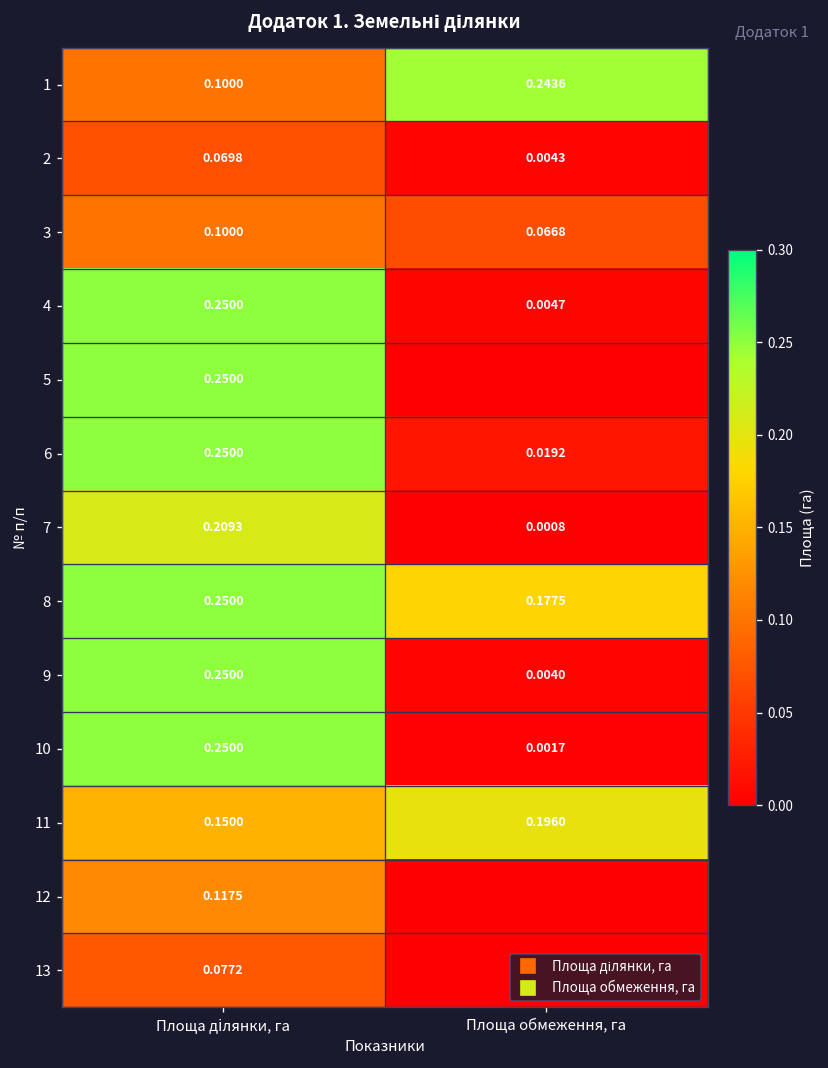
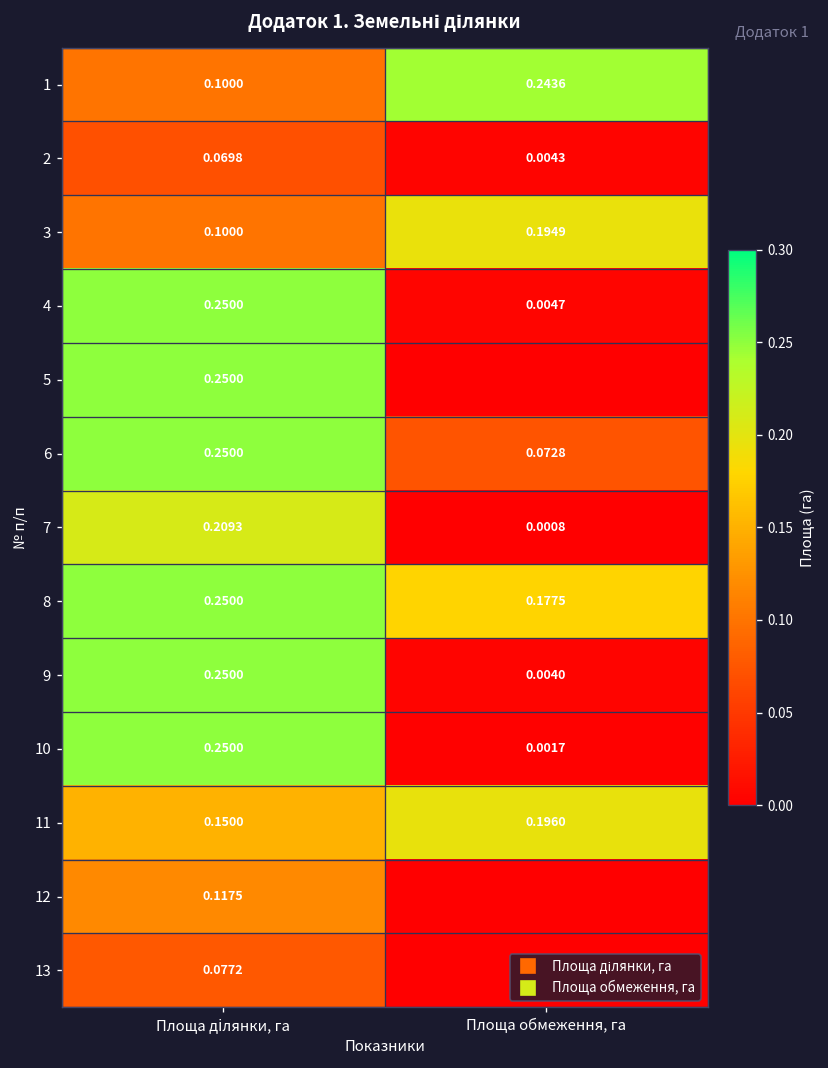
  {
    "1": {
      "Площа ділянки, га": 0.1000,
      "Площа обмеження, га": 0.2436
    },
    "2": {
      "Площа ділянки, га": 0.0698,
      "Площа обмеження, га": 0.0043
    },
    "3": {
      "Площа ділянки, га": 0.1000,
-     "Площа обмеження, га": 0.0668
+     "Площа обмеження, га": 0.1949
    },
    "4": {
      "Площа ділянки, га": 0.2500,
      "Площа обмеження, га": 0.0047
    },
    "5": {
      "Площа ділянки, га": 0.2500
    },
    "6": {
      "Площа ділянки, га": 0.2500,
-     "Площа обмеження, га": 0.0192
+     "Площа обмеження, га": 0.0728
    },
    "7": {
      "Площа ділянки, га": 0.2093,
      "Площа обмеження, га": 0.0008
    },
    "8": {
      "Площа ділянки, га": 0.2500,
      "Площа обмеження, га": 0.1775
    },
    "9": {
      "Площа ділянки, га": 0.2500,
      "Площа обмеження, га": 0.0040
    },
    "10": {
      "Площа ділянки, га": 0.2500,
      "Площа обмеження, га": 0.0017
    },
    "11": {
      "Площа ділянки, га": 0.1500,
      "Площа обмеження, га": 0.1960
    },
    "12": {
      "Площа ділянки, га": 0.1175
    },
    "13": {
      "Площа ділянки, га": 0.0772
    }
  }
